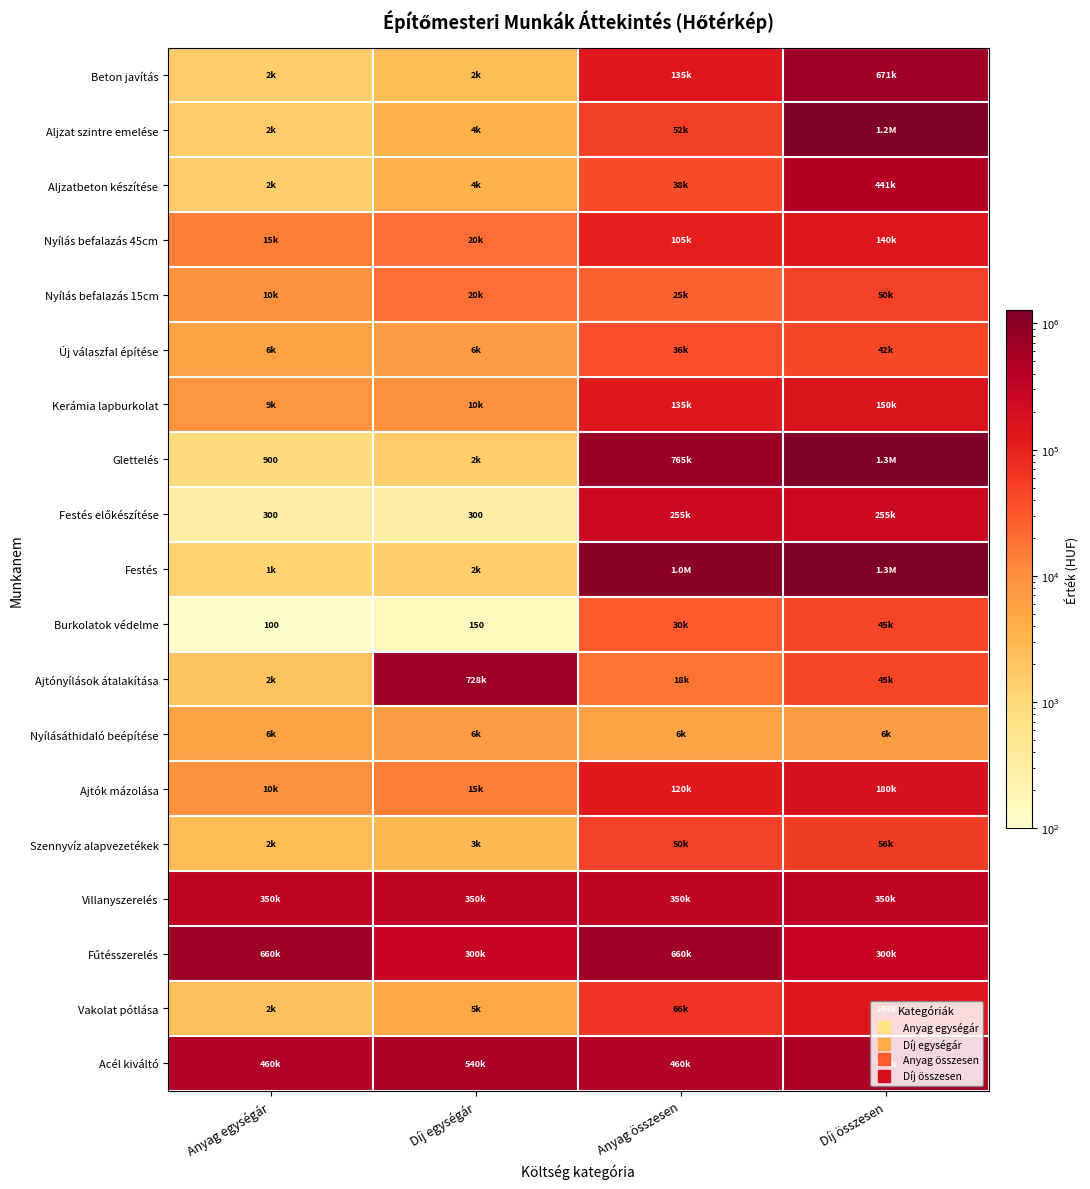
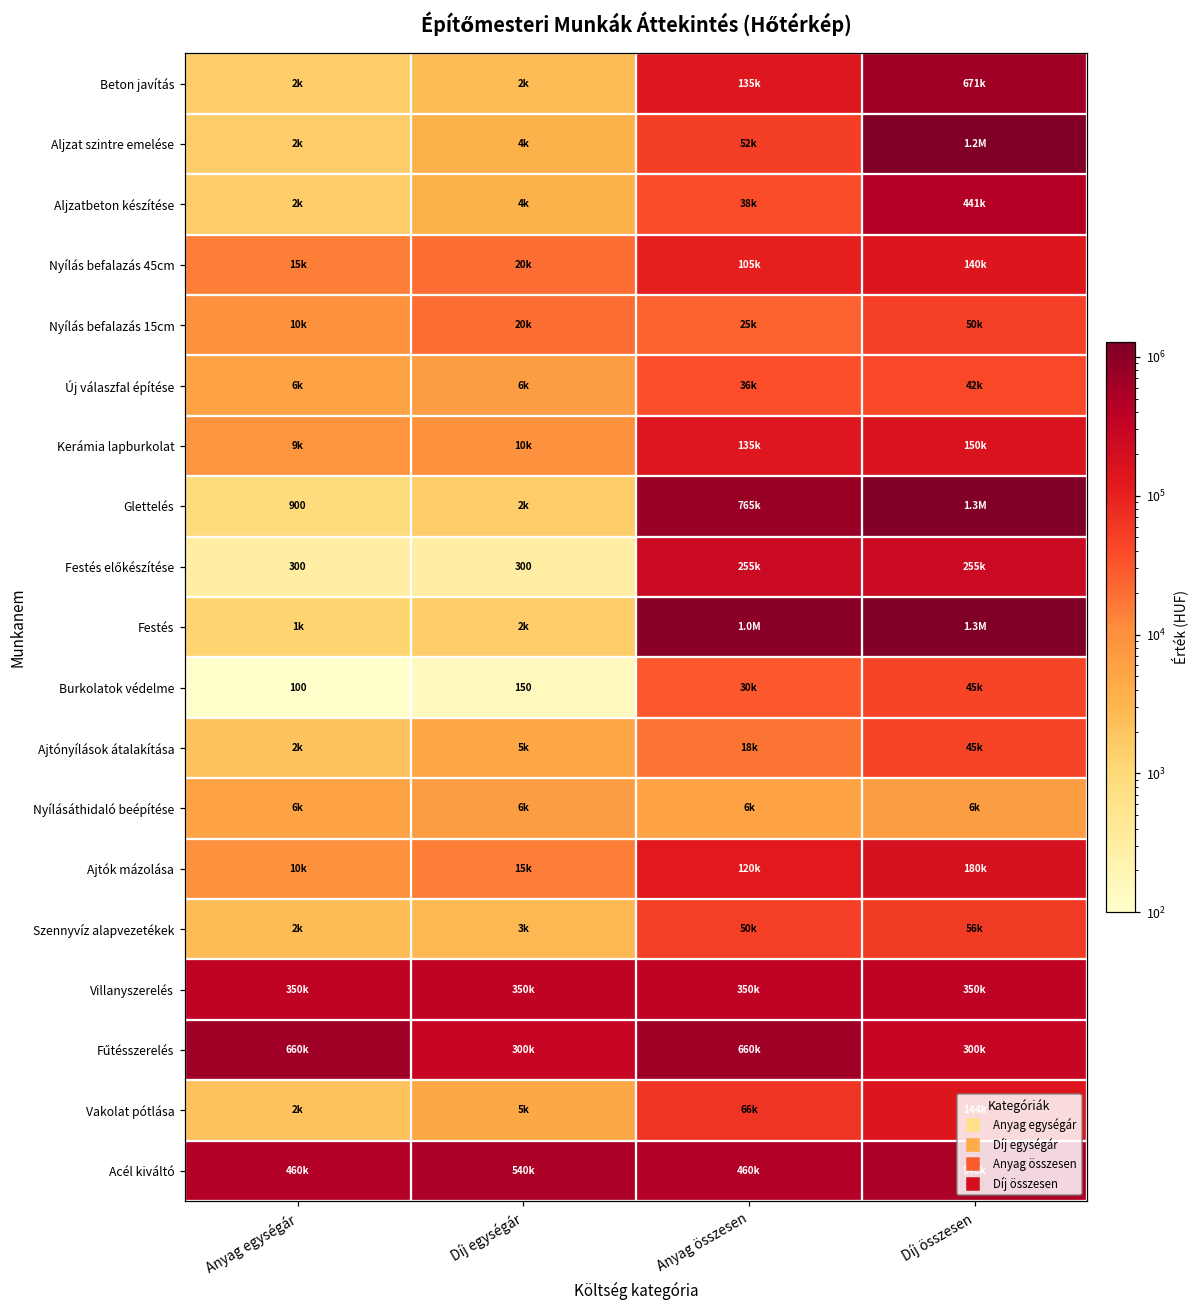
  {
    "Beton javítás": {
      "Anyag egységár": "2k",
      "Díj egységár": "2k",
      "Anyag összesen": "135k",
      "Díj összesen": "671k"
    },
    "Aljzat szintre emelése": {
      "Anyag egységár": "2k",
      "Díj egységár": "4k",
      "Anyag összesen": "52k",
      "Díj összesen": "1.2M"
    },
    "Aljzatbeton készítése": {
      "Anyag egységár": "2k",
      "Díj egységár": "4k",
      "Anyag összesen": "38k",
      "Díj összesen": "441k"
    },
    "Nyílás befalazás 45cm": {
      "Anyag egységár": "15k",
      "Díj egységár": "20k",
      "Anyag összesen": "105k",
      "Díj összesen": "140k"
    },
    "Nyílás befalazás 15cm": {
      "Anyag egységár": "10k",
      "Díj egységár": "20k",
      "Anyag összesen": "25k",
      "Díj összesen": "50k"
    },
    "Új válaszfal építése": {
      "Anyag egységár": "6k",
      "Díj egységár": "6k",
      "Anyag összesen": "36k",
      "Díj összesen": "42k"
    },
    "Kerámia lapburkolat": {
      "Anyag egységár": "9k",
      "Díj egységár": "10k",
      "Anyag összesen": "135k",
      "Díj összesen": "150k"
    },
    "Glettelés": {
      "Anyag egységár": "900",
      "Díj egységár": "2k",
      "Anyag összesen": "765k",
      "Díj összesen": "1.3M"
    },
    "Festés előkészítése": {
      "Anyag egységár": "300",
      "Díj egységár": "300",
      "Anyag összesen": "255k",
      "Díj összesen": "255k"
    },
    "Festés": {
      "Anyag egységár": "1k",
      "Díj egységár": "2k",
      "Anyag összesen": "1.0M",
      "Díj összesen": "1.3M"
    },
    "Burkolatok védelme": {
      "Anyag egységár": "100",
      "Díj egységár": "150",
      "Anyag összesen": "30k",
      "Díj összesen": "45k"
    },
    "Ajtónyílások átalakítása": {
      "Anyag egységár": "2k",
-     "Díj egységár": "728k",
+     "Díj egységár": "5k",
      "Anyag összesen": "18k",
      "Díj összesen": "45k"
    },
    "Nyílásáthidaló beépítése": {
      "Anyag egységár": "6k",
      "Díj egységár": "6k",
      "Anyag összesen": "6k",
      "Díj összesen": "6k"
    },
    "Ajtók mázolása": {
      "Anyag egységár": "10k",
      "Díj egységár": "15k",
      "Anyag összesen": "120k",
      "Díj összesen": "180k"
    },
    "Szennyvíz alapvezetékek": {
      "Anyag egységár": "2k",
      "Díj egységár": "3k",
      "Anyag összesen": "50k",
      "Díj összesen": "56k"
    },
    "Villanyszerelés": {
      "Anyag egységár": "350k",
      "Díj egységár": "350k",
      "Anyag összesen": "350k",
      "Díj összesen": "350k"
    },
    "Fűtésszerelés": {
      "Anyag egységár": "660k",
      "Díj egységár": "300k",
      "Anyag összesen": "660k",
      "Díj összesen": "300k"
    },
    "Vakolat pótlása": {
      "Anyag egységár": "2k",
      "Díj egységár": "5k",
      "Anyag összesen": "66k"
    },
    "Acél kiváltó": {
      "Anyag egységár": "460k",
      "Díj egységár": "540k",
      "Anyag összesen": "460k"
    }
  }
